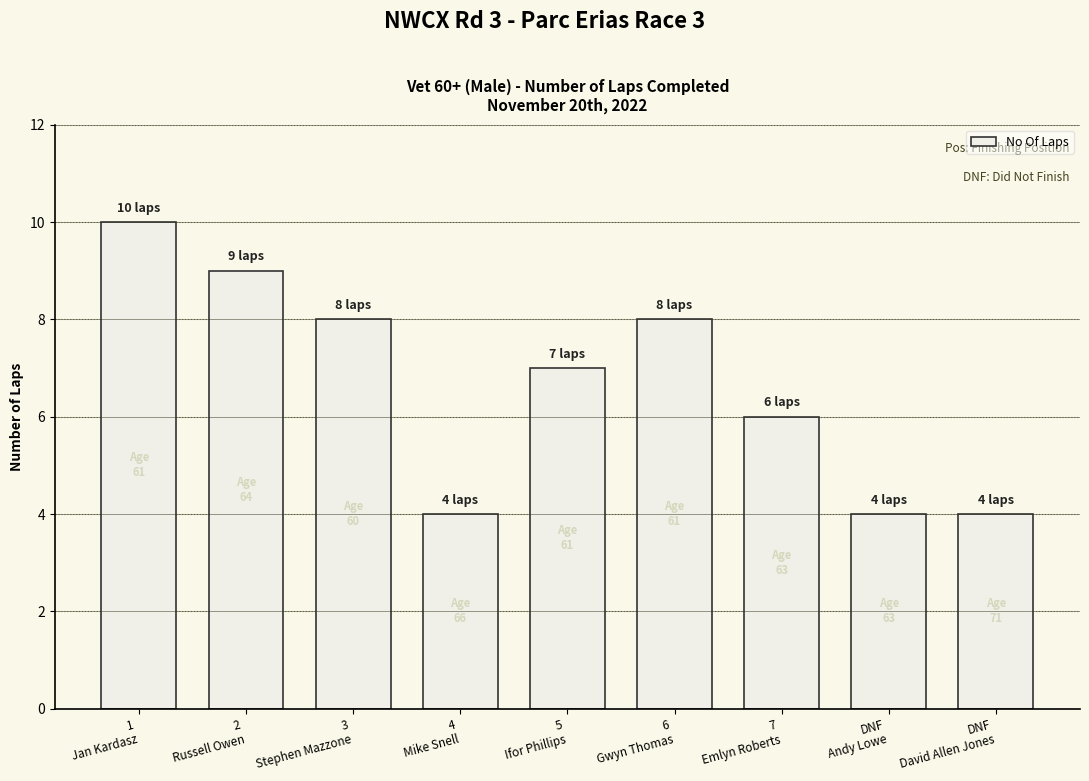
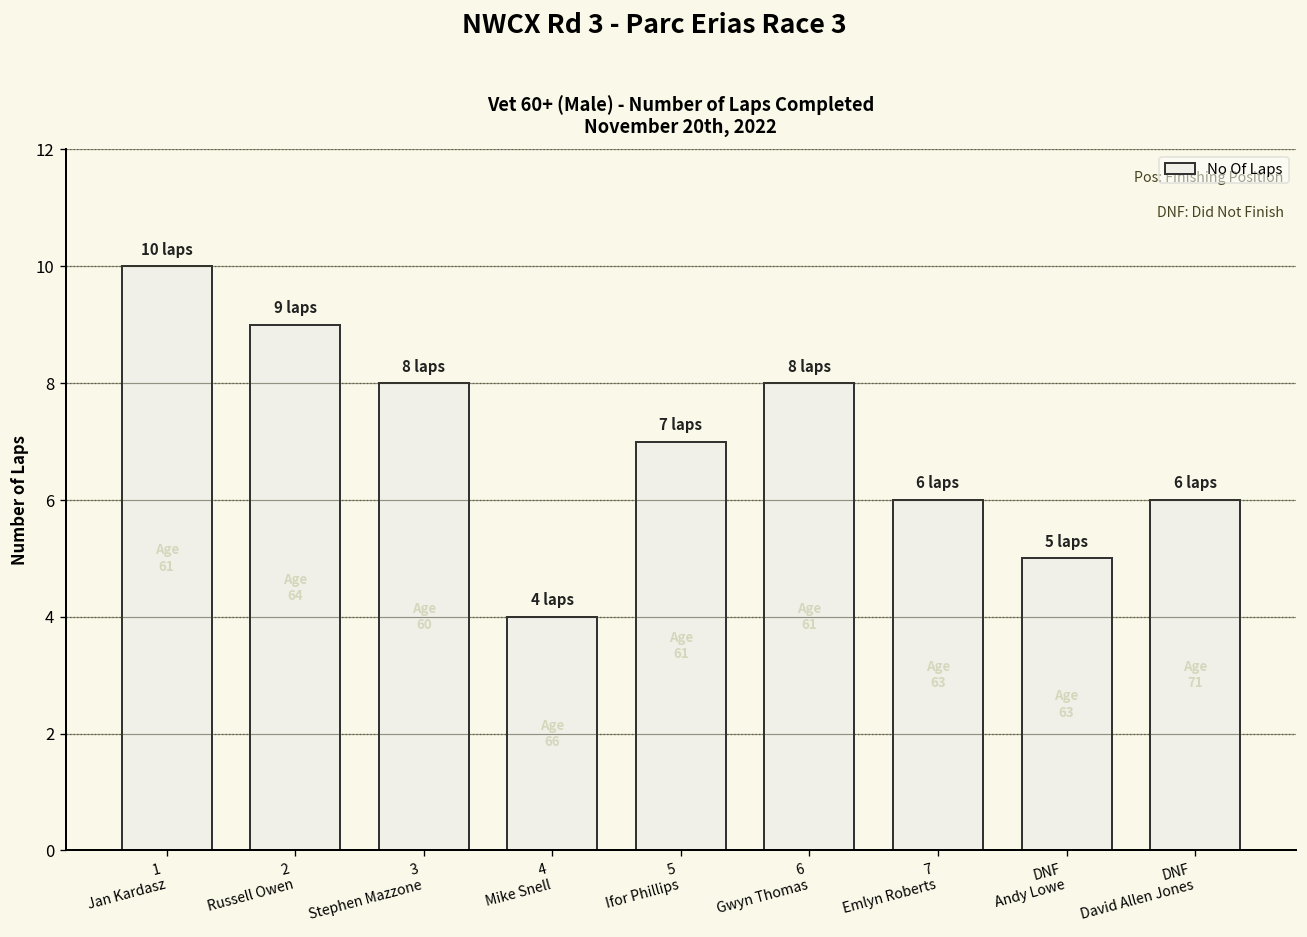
  {
    "1 Jan Kardasz": 10,
    "2 Russell Owen": 9,
    "3 Stephen Mazzone": 8,
    "4 Mike Snell": 4,
    "5 Ifor Phillips": 7,
    "6 Gwyn Thomas": 8,
    "7 Emlyn Roberts": 6,
-   "DNF Andy Lowe": 4,
-   "DNF David Allen Jones": 4
+   "DNF Andy Lowe": 5,
+   "DNF David Allen Jones": 6
  }
